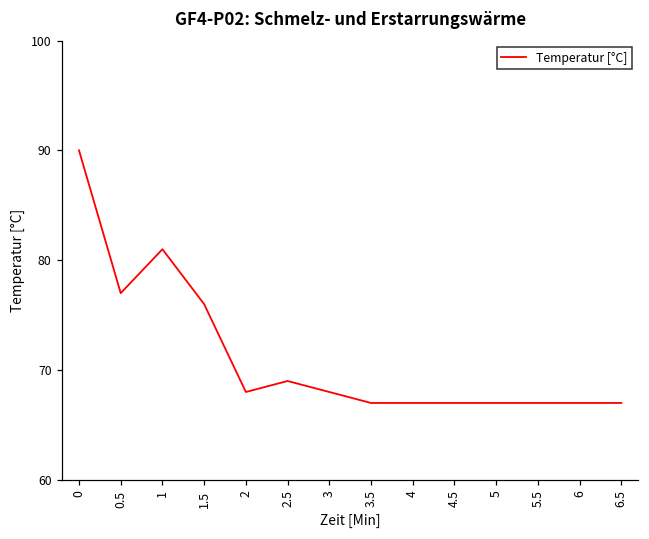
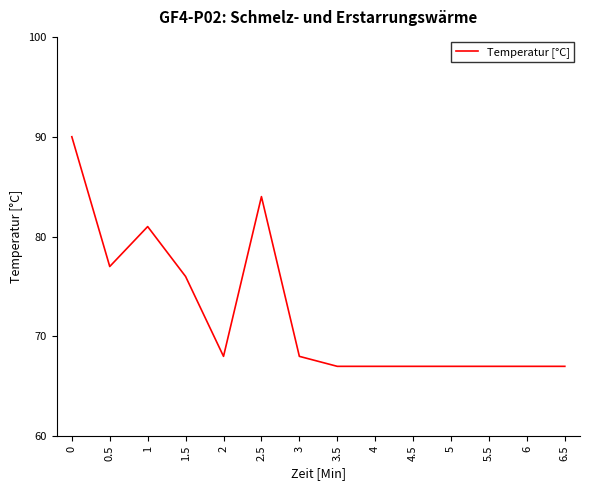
  {
    "0": 90,
    "0.5": 77,
    "1": 81,
    "1.5": 76,
    "2": 68,
-   "2.5": 69,
+   "2.5": 84,
    "3": 68,
    "3.5": 67,
    "4": 67,
    "4.5": 67,
    "5": 67,
    "5.5": 67,
    "6": 67,
    "6.5": 67
  }
